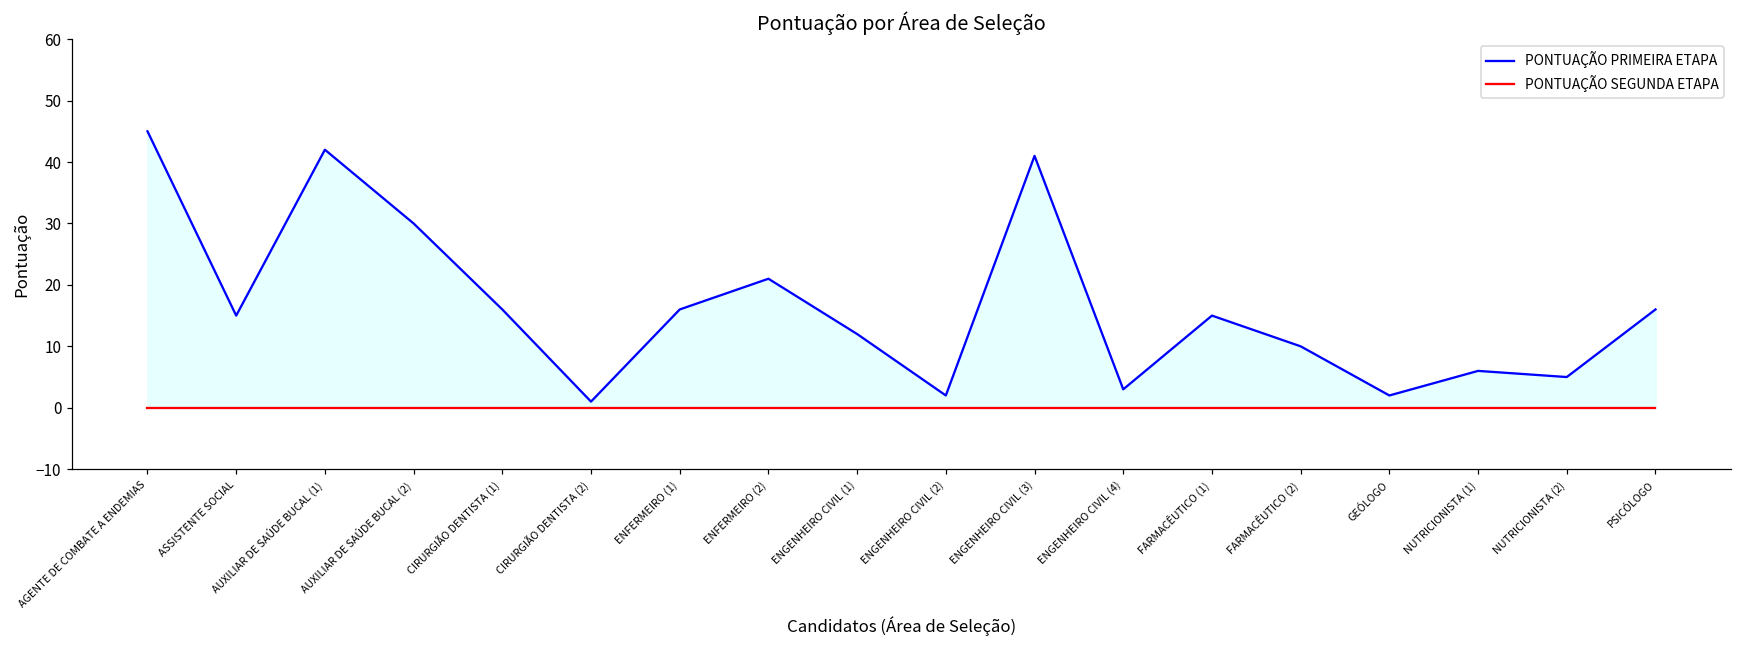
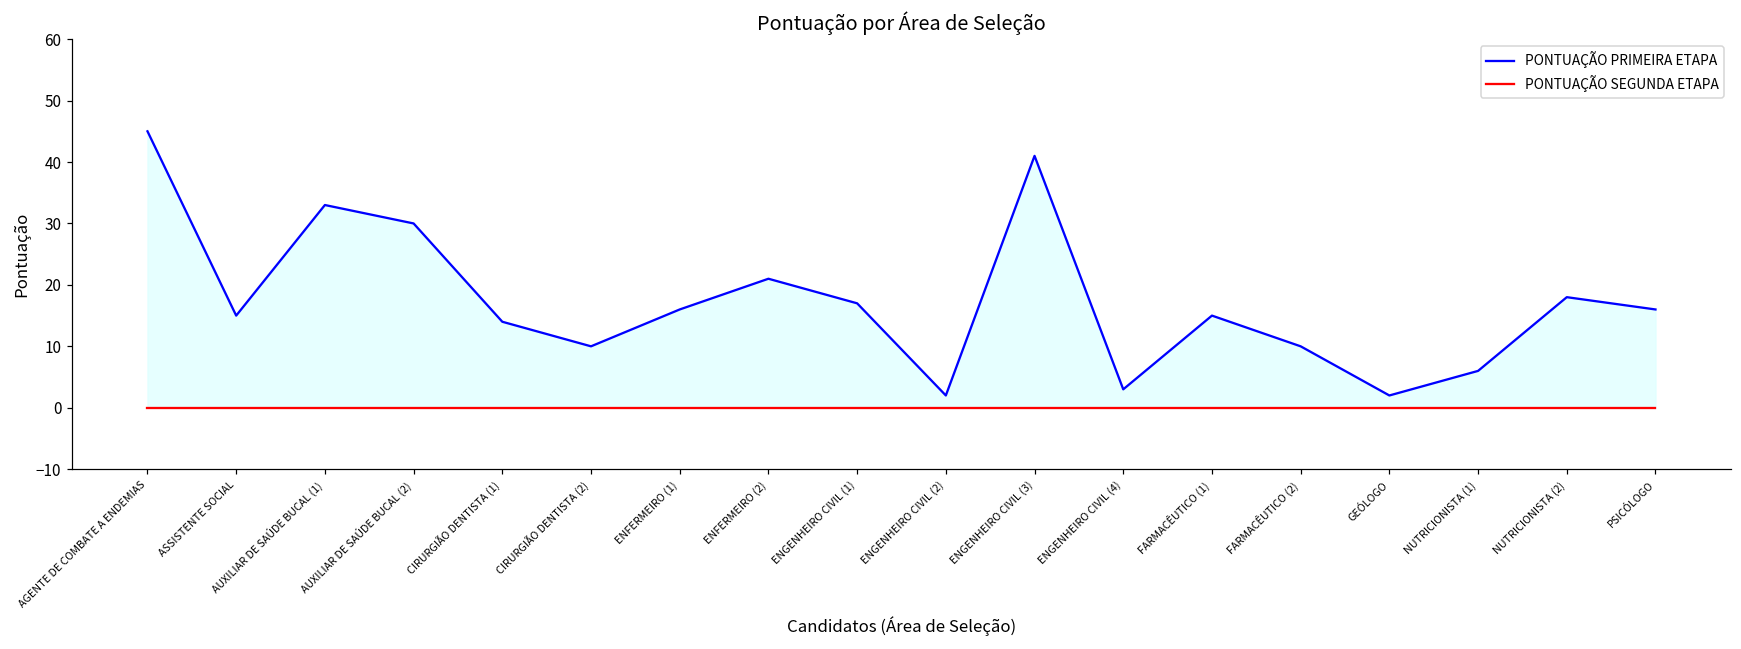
  {
    "PONTUAÇÃO PRIMEIRA ETAPA": {
      "AGENTE DE COMBATE A ENDEMIAS": 45,
      "ASSISTENTE SOCIAL": 15,
-     "AUXILIAR DE SAÚDE BUCAL (1)": 42,
+     "AUXILIAR DE SAÚDE BUCAL (1)": 33,
      "AUXILIAR DE SAÚDE BUCAL (2)": 30,
-     "CIRURGIÃO DENTISTA (1)": 16,
-     "CIRURGIÃO DENTISTA (2)": 1,
+     "CIRURGIÃO DENTISTA (1)": 14,
+     "CIRURGIÃO DENTISTA (2)": 10,
      "ENFERMEIRO (1)": 16,
      "ENFERMEIRO (2)": 21,
-     "ENGENHEIRO CIVIL (1)": 12,
+     "ENGENHEIRO CIVIL (1)": 17,
      "ENGENHEIRO CIVIL (2)": 2,
      "ENGENHEIRO CIVIL (3)": 41,
      "ENGENHEIRO CIVIL (4)": 3,
      "FARMACÊUTICO (1)": 15,
      "FARMACÊUTICO (2)": 10,
      "GEÓLOGO": 2,
      "NUTRICIONISTA (1)": 6,
-     "NUTRICIONISTA (2)": 5,
+     "NUTRICIONISTA (2)": 18,
      "PSICÓLOGO": 16
    },
    "PONTUAÇÃO SEGUNDA ETAPA": {
      "AGENTE DE COMBATE A ENDEMIAS": 0,
      "ASSISTENTE SOCIAL": 0,
      "AUXILIAR DE SAÚDE BUCAL (1)": 0,
      "AUXILIAR DE SAÚDE BUCAL (2)": 0,
      "CIRURGIÃO DENTISTA (1)": 0,
      "CIRURGIÃO DENTISTA (2)": 0,
      "ENFERMEIRO (1)": 0,
      "ENFERMEIRO (2)": 0,
      "ENGENHEIRO CIVIL (1)": 0,
      "ENGENHEIRO CIVIL (2)": 0,
      "ENGENHEIRO CIVIL (3)": 0,
      "ENGENHEIRO CIVIL (4)": 0,
      "FARMACÊUTICO (1)": 0,
      "FARMACÊUTICO (2)": 0,
      "GEÓLOGO": 0,
      "NUTRICIONISTA (1)": 0,
      "NUTRICIONISTA (2)": 0,
      "PSICÓLOGO": 0
    }
  }
